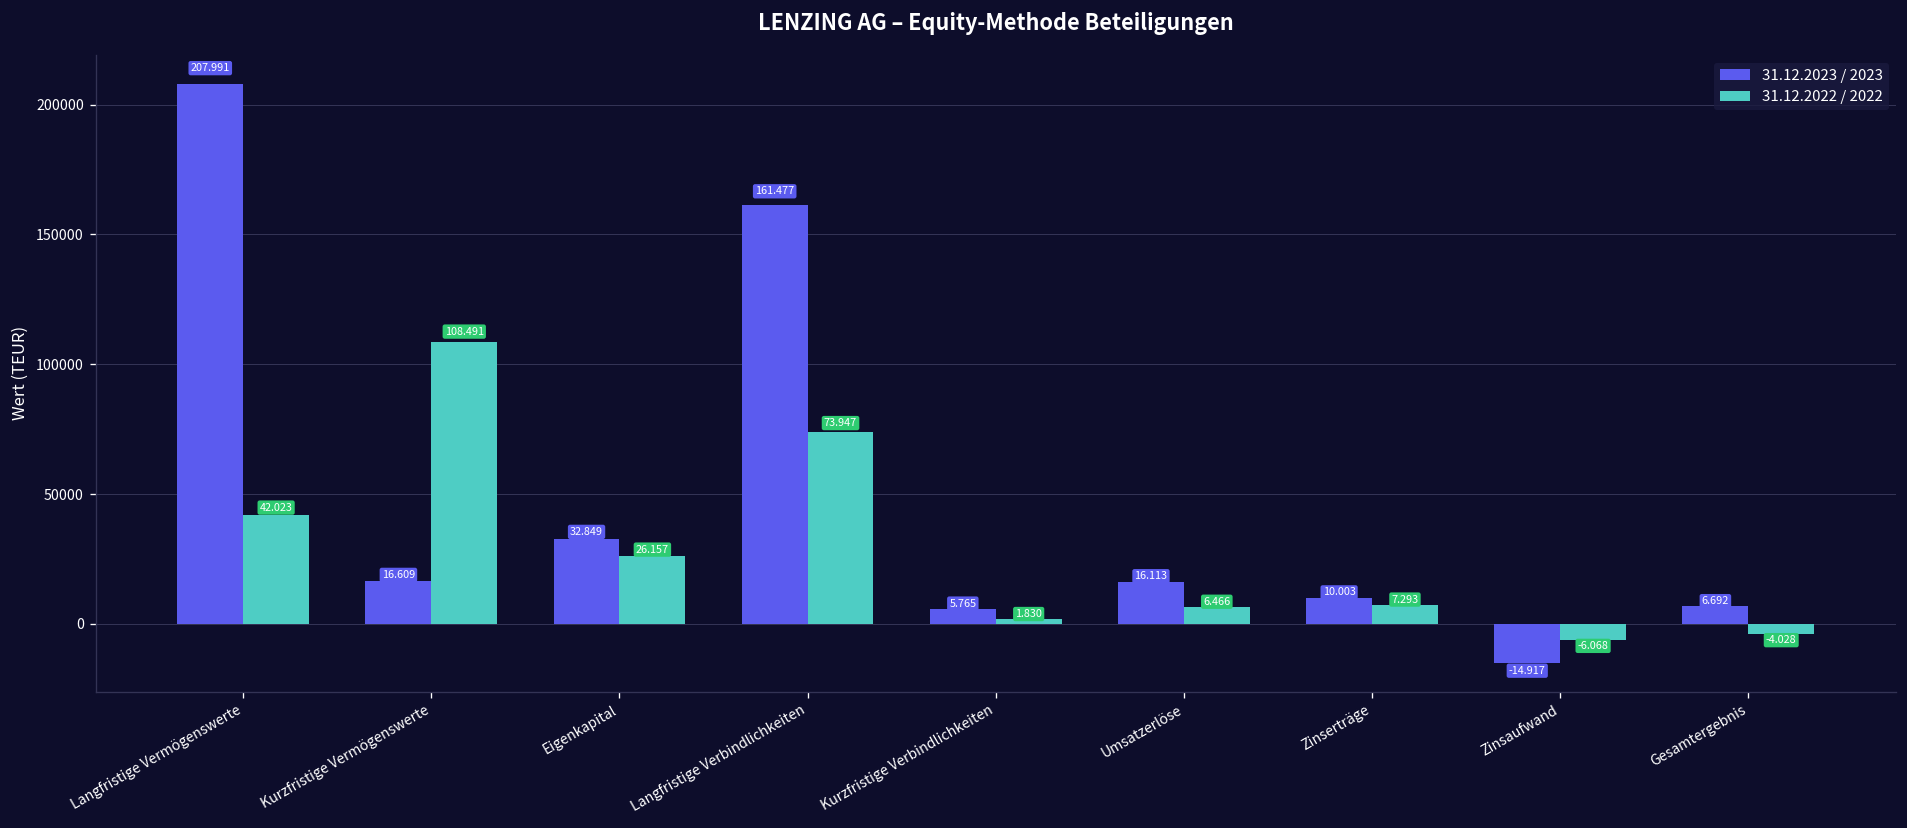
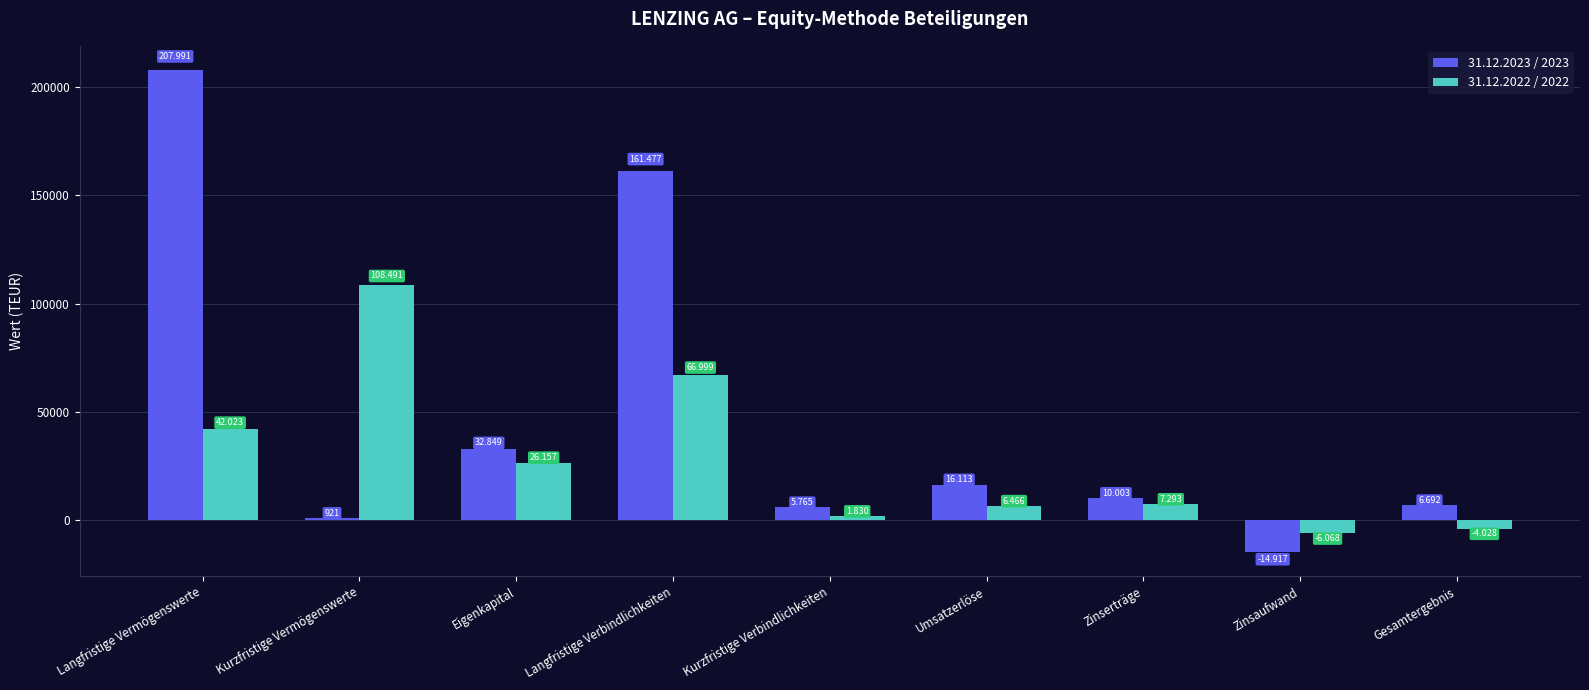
  {
    "31.12.2023 / 2023": {
-     "Kurzfristige Vermögenswerte": 16.609
+     "Kurzfristige Vermögenswerte": 921
    },
    "31.12.2022 / 2022": {
-     "Langfristige Verbindlichkeiten": 73.947
+     "Langfristige Verbindlichkeiten": 66.999
    }
  }
